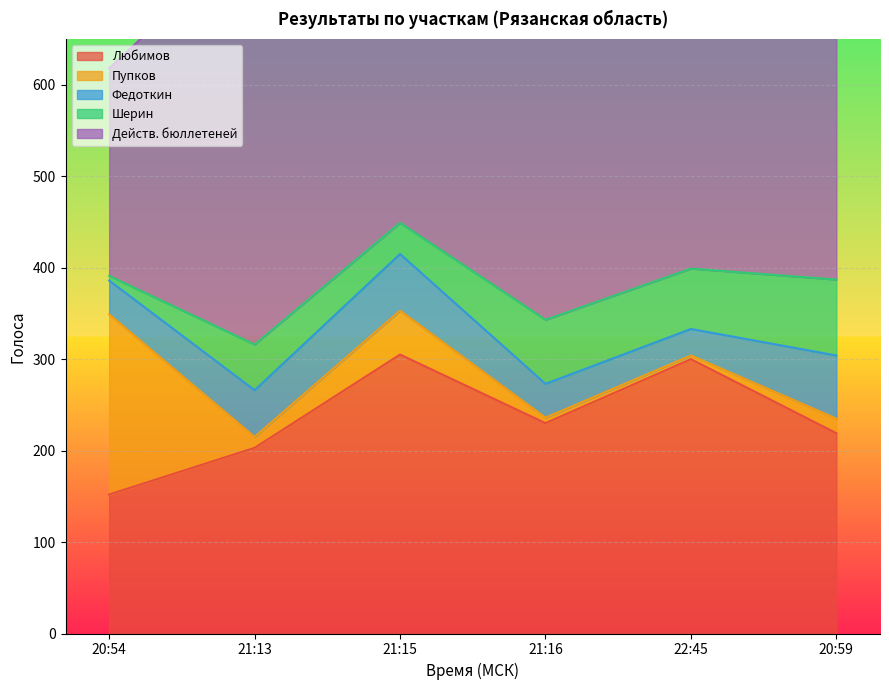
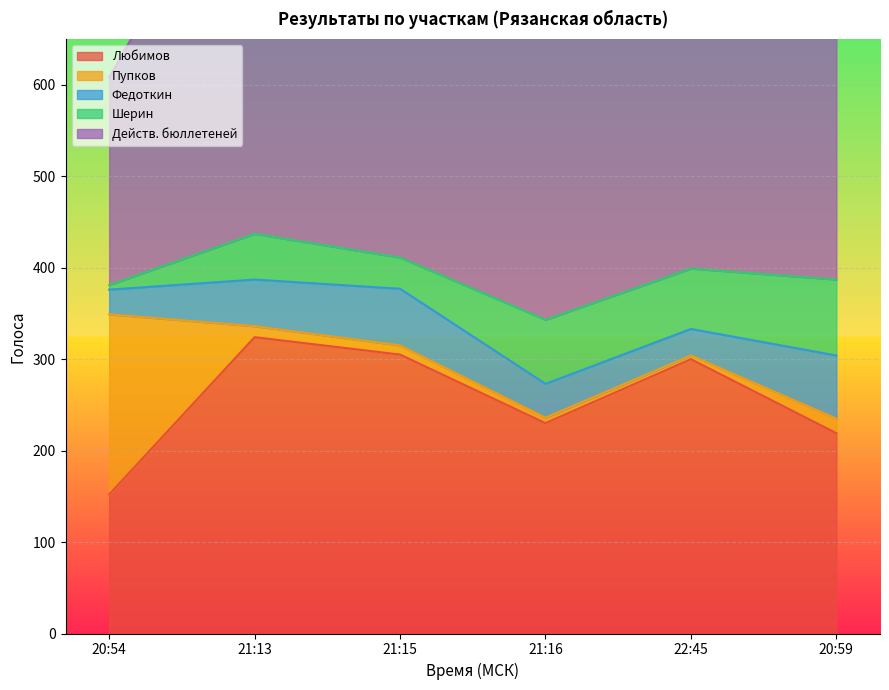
  {
    "Любимов": {
      "20:54": 150,
-     "21:13": 200,
+     "21:13": 320,
      "21:15": 310,
      "21:16": 230,
      "22:45": 300,
      "20:59": 220
    },
    "Пупков": {
      "20:54": 200,
      "21:13": 10,
-     "21:15": 50,
+     "21:15": 10,
      "21:16": 10,
      "22:45": 0,
      "20:59": 20
    },
    "Федоткин": {
-     "20:54": 40,
+     "20:54": 30,
      "21:13": 50,
      "21:15": 60,
      "21:16": 40,
      "22:45": 30,
      "20:59": 70
    },
    "Шерин": {
      "20:54": 10,
      "21:13": 50,
      "21:15": 30,
      "21:16": 70,
      "22:45": 70,
      "20:59": 80
    }
  }
